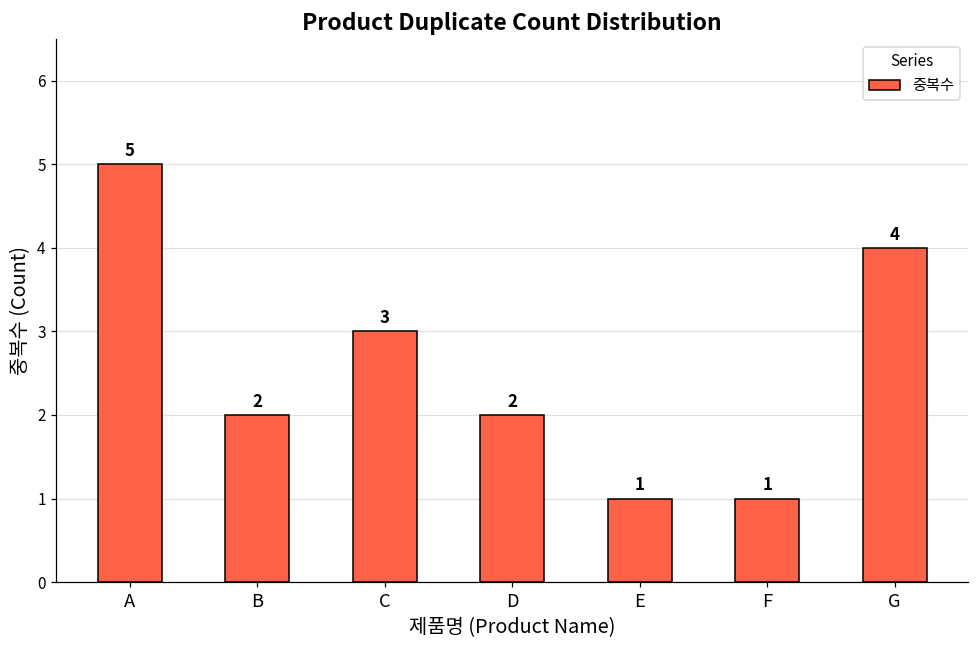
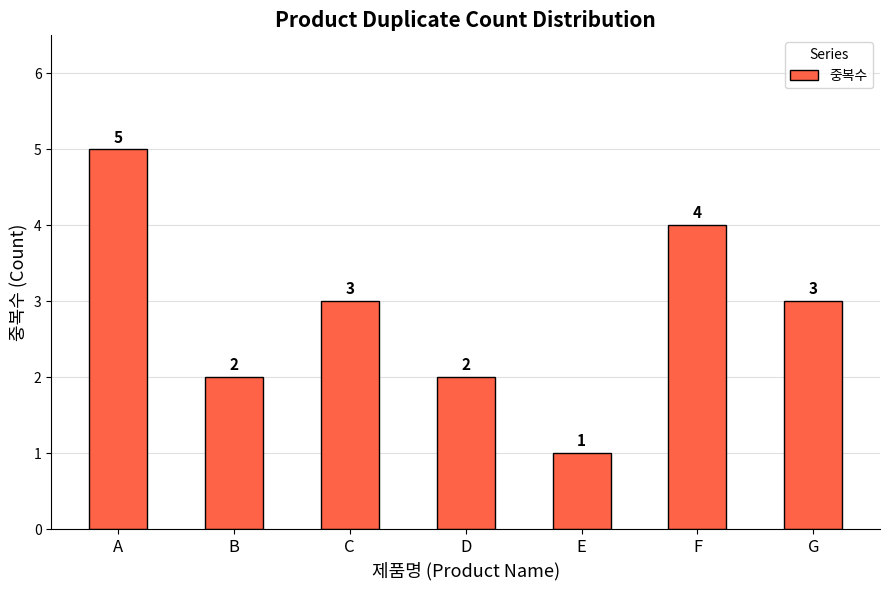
  {
    "A": 5,
    "B": 2,
    "C": 3,
    "D": 2,
    "E": 1,
-   "F": 1,
-   "G": 4
+   "F": 4,
+   "G": 3
  }
